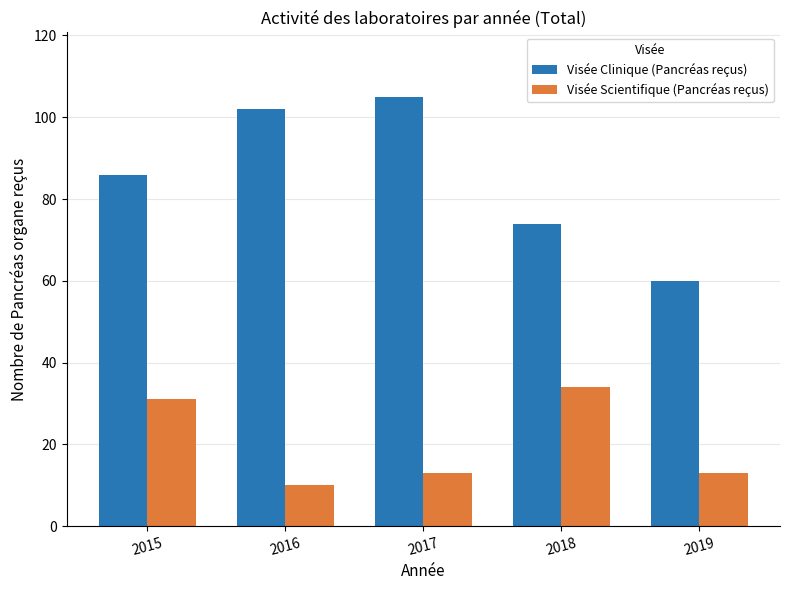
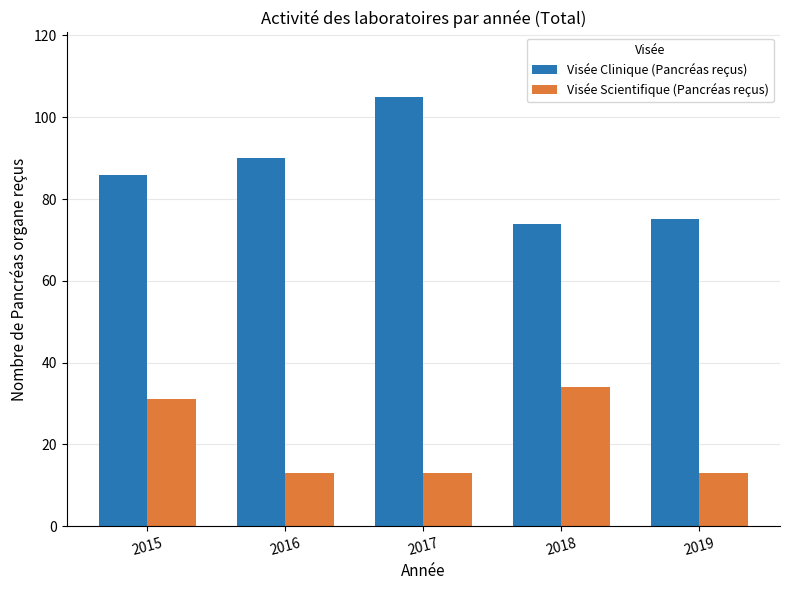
  {
    "Visée Clinique (Pancréas reçus)": {
      "2015": 86,
-     "2016": 102,
+     "2016": 90,
      "2017": 105,
      "2018": 74,
-     "2019": 60
+     "2019": 75
    },
    "Visée Scientifique (Pancréas reçus)": {
      "2015": 31,
-     "2016": 10,
+     "2016": 13,
      "2017": 13,
      "2018": 34,
      "2019": 13
    }
  }
